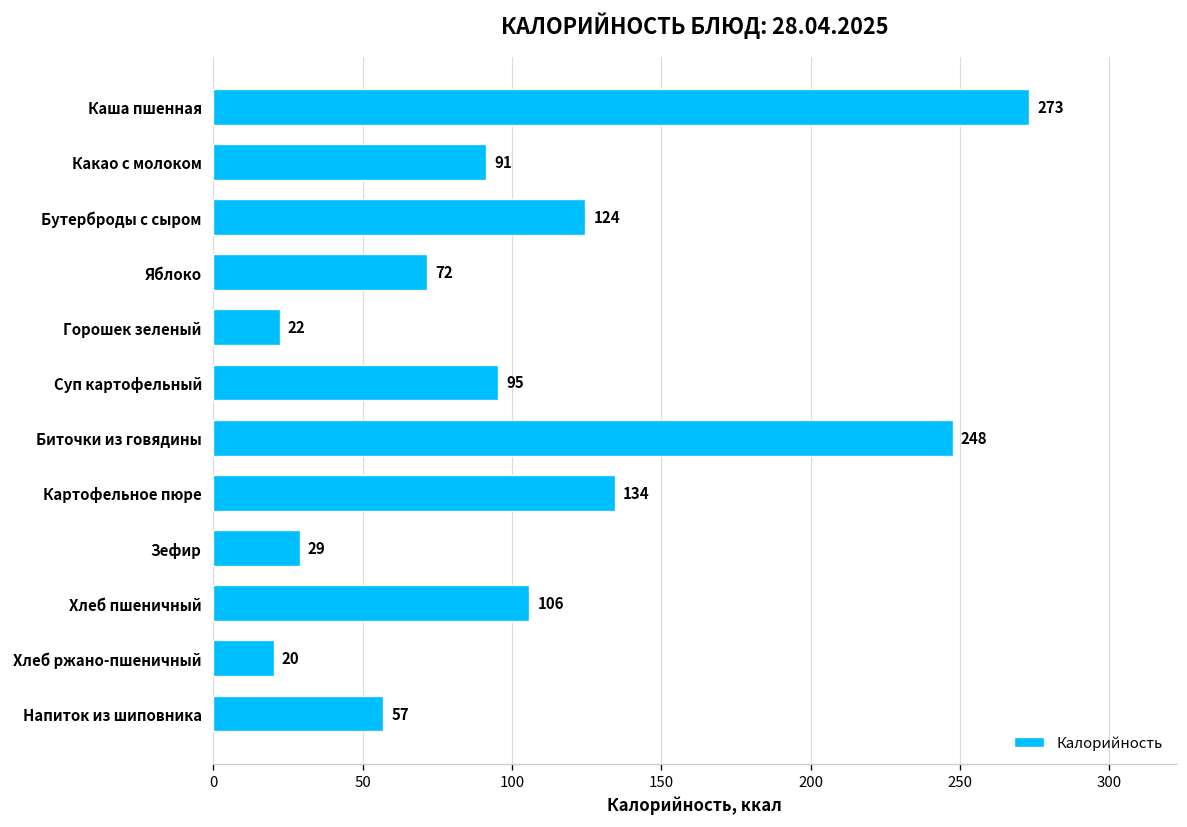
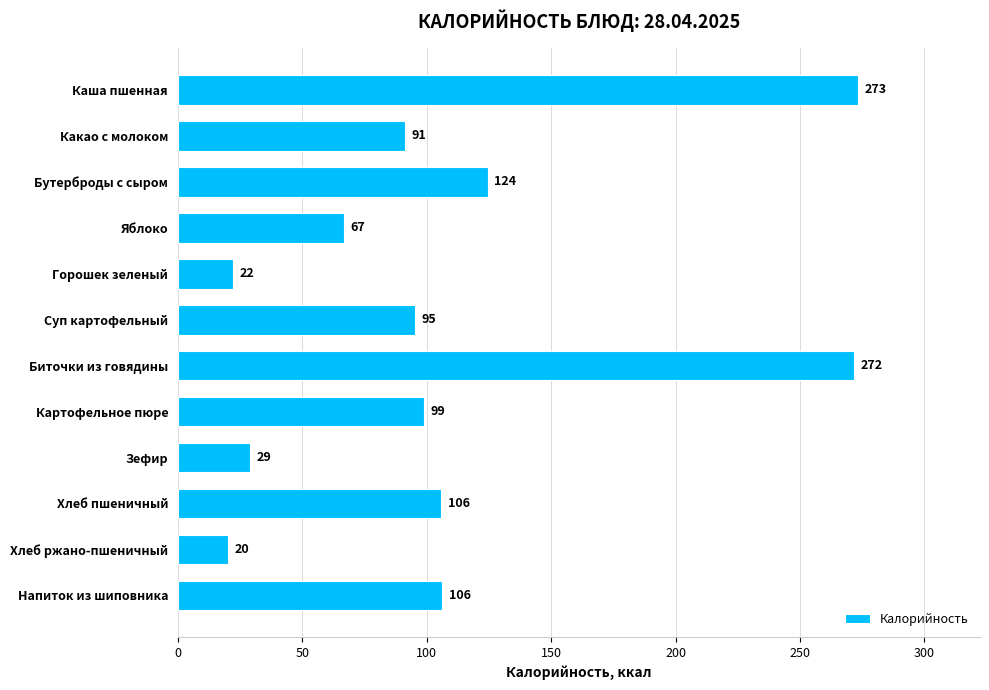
  {
    "Каша пшенная": 273,
    "Какао с молоком": 91,
    "Бутерброды с сыром": 124,
-   "Яблоко": 72,
+   "Яблоко": 67,
    "Горошек зеленый": 22,
    "Суп картофельный": 95,
-   "Биточки из говядины": 248,
-   "Картофельное пюре": 134,
+   "Биточки из говядины": 272,
+   "Картофельное пюре": 99,
    "Зефир": 29,
    "Хлеб пшеничный": 106,
    "Хлеб ржано-пшеничный": 20,
-   "Напиток из шиповника": 57
+   "Напиток из шиповника": 106
  }
